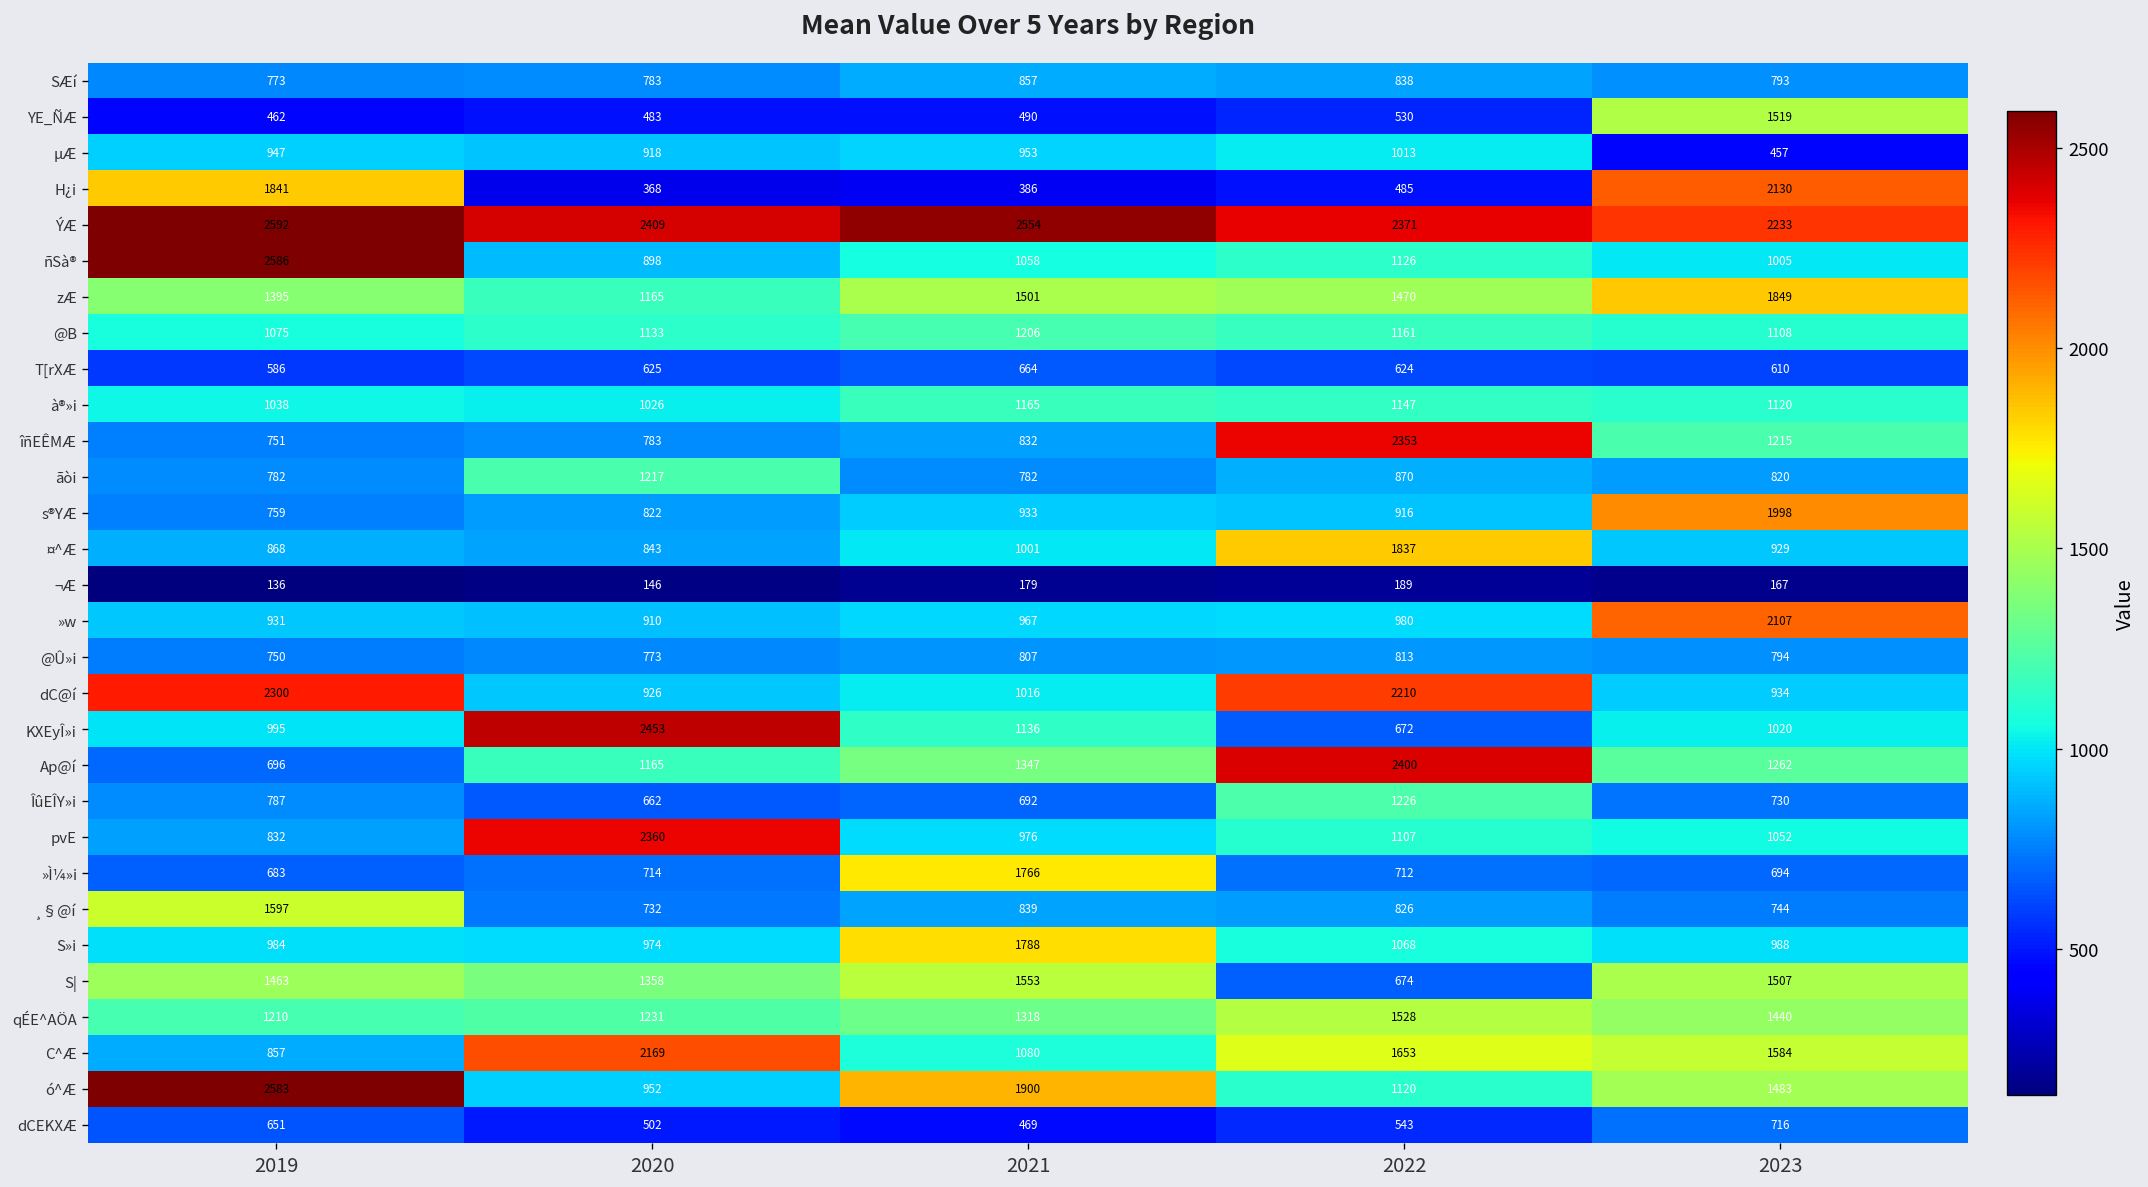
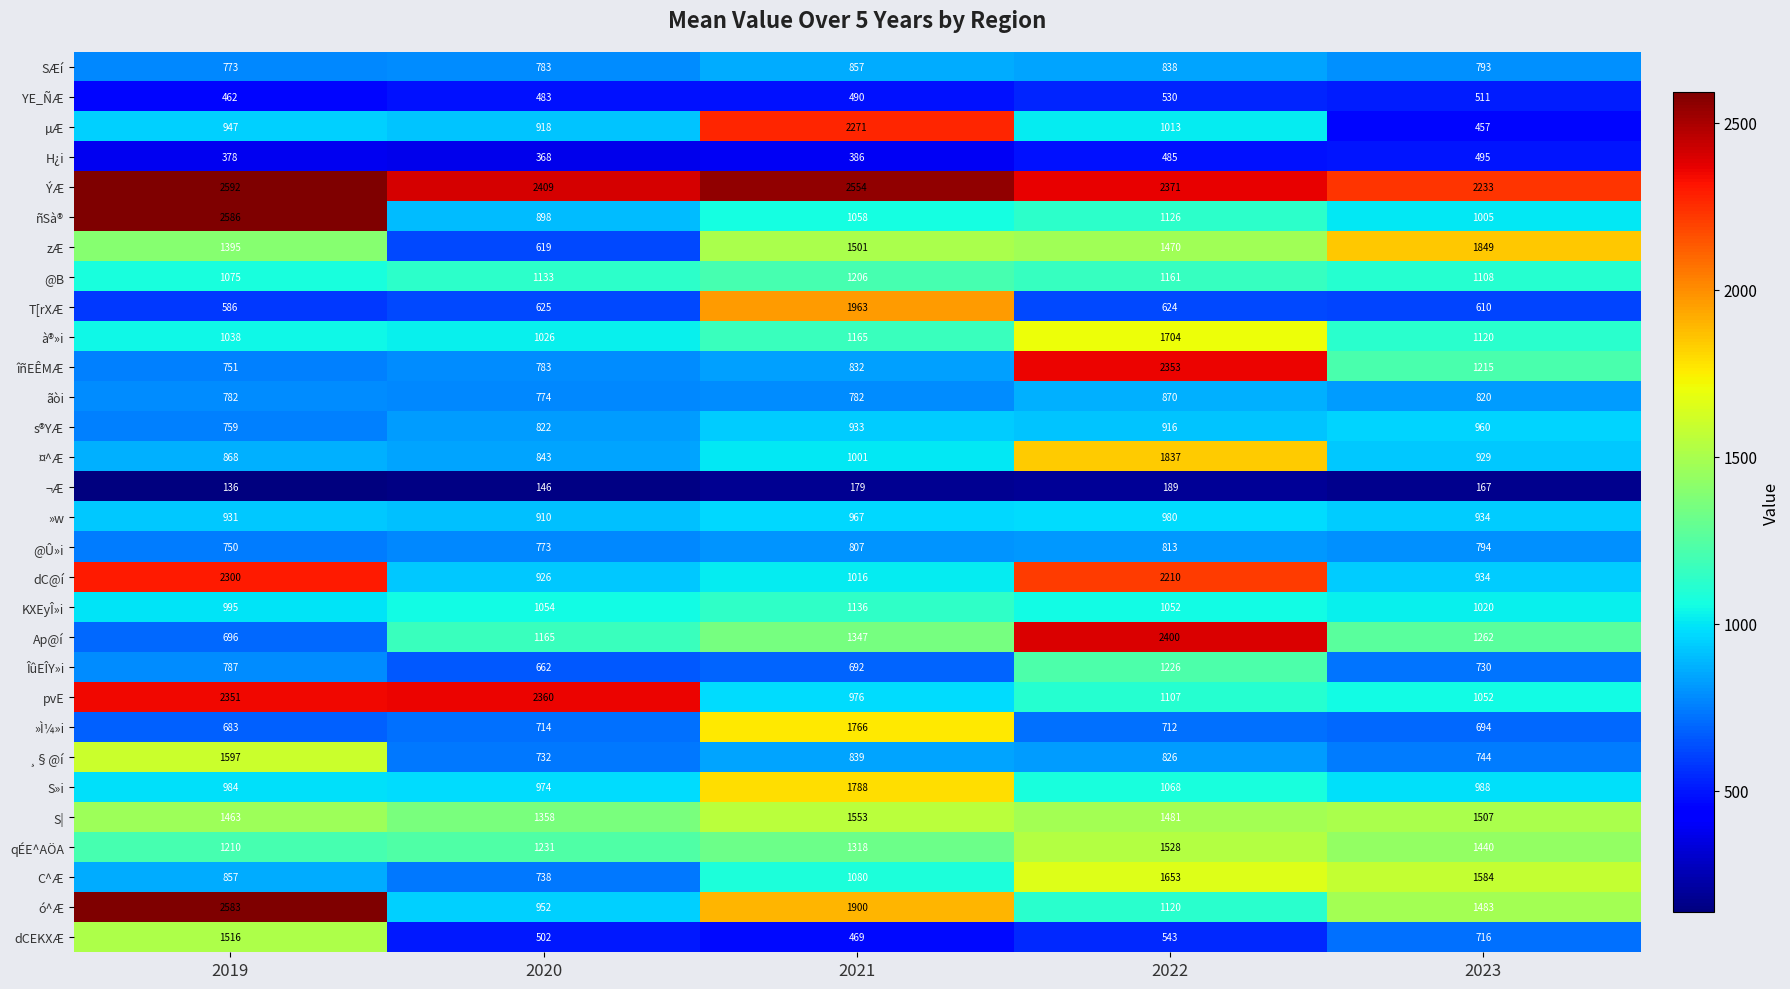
  {
    "SÆí": {
      "2019": 773,
      "2020": 783,
      "2021": 857,
      "2022": 838,
      "2023": 793
    },
    "YE_ÑÆ": {
      "2019": 462,
      "2020": 483,
      "2021": 490,
      "2022": 530,
-     "2023": 1519
+     "2023": 511
    },
    "µÆ": {
      "2019": 947,
      "2020": 918,
-     "2021": 953,
+     "2021": 2271,
      "2022": 1013,
      "2023": 457
    },
    "H¿i": {
-     "2019": 1841,
+     "2019": 378,
      "2020": 368,
      "2021": 386,
      "2022": 485,
-     "2023": 2130
+     "2023": 495
    },
    "ÝÆ": {
      "2019": 2592,
      "2020": 2409,
      "2021": 2554,
      "2022": 2371,
      "2023": 2233
    },
    "ñSà®": {
      "2019": 2586,
      "2020": 898,
      "2021": 1058,
      "2022": 1126,
      "2023": 1005
    },
    "zÆ": {
      "2019": 1395,
-     "2020": 1165,
+     "2020": 619,
      "2021": 1501,
      "2022": 1470,
      "2023": 1849
    },
    "@B": {
      "2019": 1075,
      "2020": 1133,
      "2021": 1206,
      "2022": 1161,
      "2023": 1108
    },
    "T[rXÆ": {
      "2019": 586,
      "2020": 625,
-     "2021": 664,
+     "2021": 1963,
      "2022": 624,
      "2023": 610
    },
    "à®»i": {
      "2019": 1038,
      "2020": 1026,
      "2021": 1165,
-     "2022": 1147,
+     "2022": 1704,
      "2023": 1120
    },
    "îñEÊMÆ": {
      "2019": 751,
      "2020": 783,
      "2021": 832,
      "2022": 2353,
      "2023": 1215
    },
    "ãòi": {
      "2019": 782,
-     "2020": 1217,
+     "2020": 774,
      "2021": 782,
      "2022": 870,
      "2023": 820
    },
    "s®YÆ": {
      "2019": 759,
      "2020": 822,
      "2021": 933,
      "2022": 916,
-     "2023": 1998
+     "2023": 960
    },
    "¤^Æ": {
      "2019": 868,
      "2020": 843,
      "2021": 1001,
      "2022": 1837,
      "2023": 929
    },
    "¬Æ": {
      "2019": 136,
      "2020": 146,
      "2021": 179,
      "2022": 189,
      "2023": 167
    },
    "»w": {
      "2019": 931,
      "2020": 910,
      "2021": 967,
      "2022": 980,
-     "2023": 2107
+     "2023": 934
    },
    "@Û»i": {
      "2019": 750,
      "2020": 773,
      "2021": 807,
      "2022": 813,
      "2023": 794
    },
    "dC@í": {
      "2019": 2300,
      "2020": 926,
      "2021": 1016,
      "2022": 2210,
      "2023": 934
    },
    "KXEyÎ»i": {
      "2019": 995,
-     "2020": 2453,
+     "2020": 1054,
      "2021": 1136,
-     "2022": 672,
+     "2022": 1052,
      "2023": 1020
    },
    "Ap@í": {
      "2019": 696,
      "2020": 1165,
      "2021": 1347,
      "2022": 2400,
      "2023": 1262
    },
    "ÎûEÎY»i": {
      "2019": 787,
      "2020": 662,
      "2021": 692,
      "2022": 1226,
      "2023": 730
    },
    "pvE": {
-     "2019": 832,
+     "2019": 2351,
      "2020": 2360,
      "2021": 976,
      "2022": 1107,
      "2023": 1052
    },
    "»Ì¼»i": {
      "2019": 683,
      "2020": 714,
      "2021": 1766,
      "2022": 712,
      "2023": 694
    },
    "¸§@í": {
      "2019": 1597,
      "2020": 732,
      "2021": 839,
      "2022": 826,
      "2023": 744
    },
    "S»i": {
      "2019": 984,
      "2020": 974,
      "2021": 1788,
      "2022": 1068,
      "2023": 988
    },
    "S|": {
      "2019": 1463,
      "2020": 1358,
      "2021": 1553,
-     "2022": 674,
+     "2022": 1481,
      "2023": 1507
    },
    "qÉE^AÖA": {
      "2019": 1210,
      "2020": 1231,
      "2021": 1318,
      "2022": 1528,
      "2023": 1440
    },
    "C^Æ": {
      "2019": 857,
-     "2020": 2169,
+     "2020": 738,
      "2021": 1080,
      "2022": 1653,
      "2023": 1584
    },
    "ó^Æ": {
      "2019": 2583,
      "2020": 952,
      "2021": 1900,
      "2022": 1120,
      "2023": 1483
    },
    "dCEKXÆ": {
-     "2019": 651,
+     "2019": 1516,
      "2020": 502,
      "2021": 469,
      "2022": 543,
      "2023": 716
    }
  }
